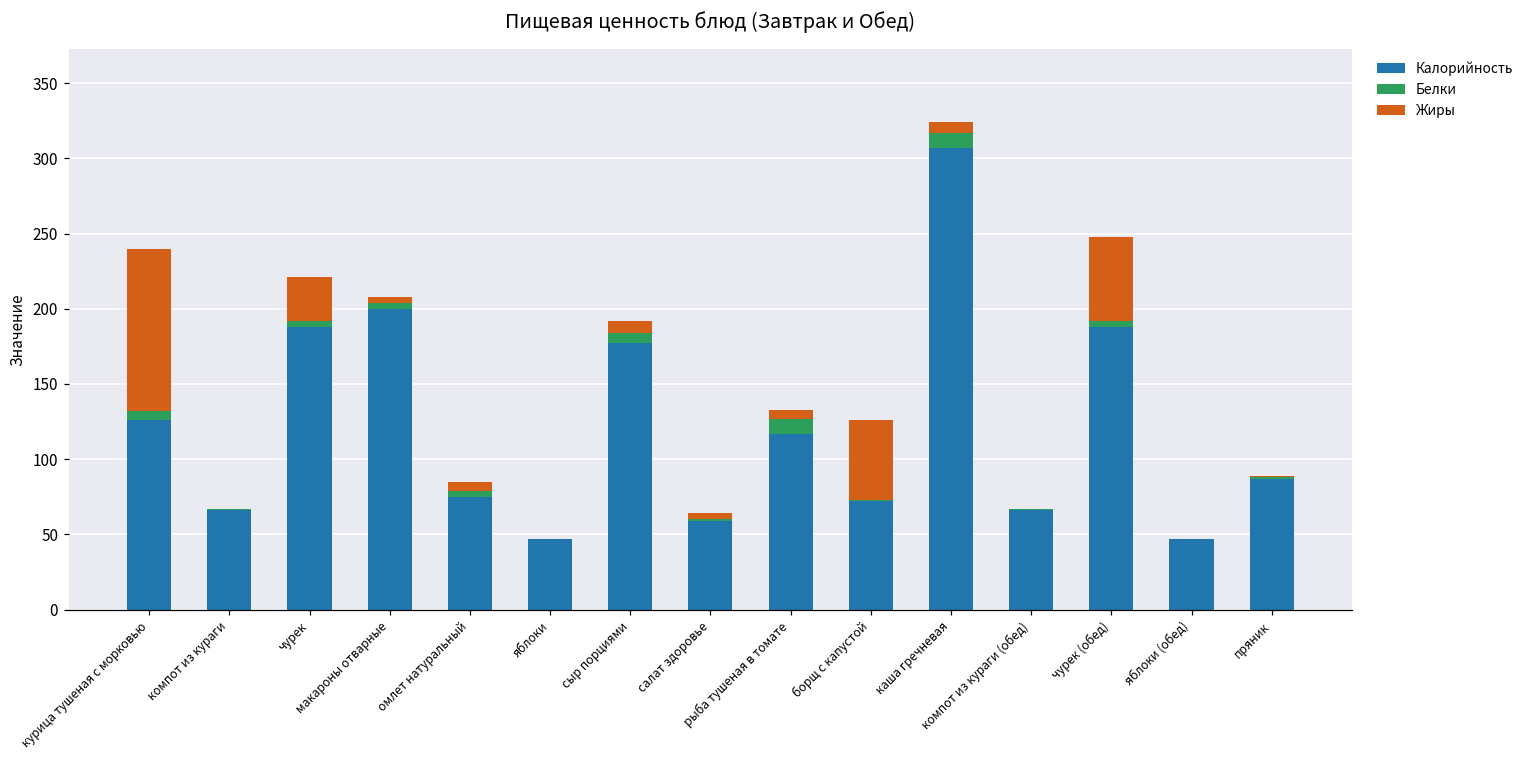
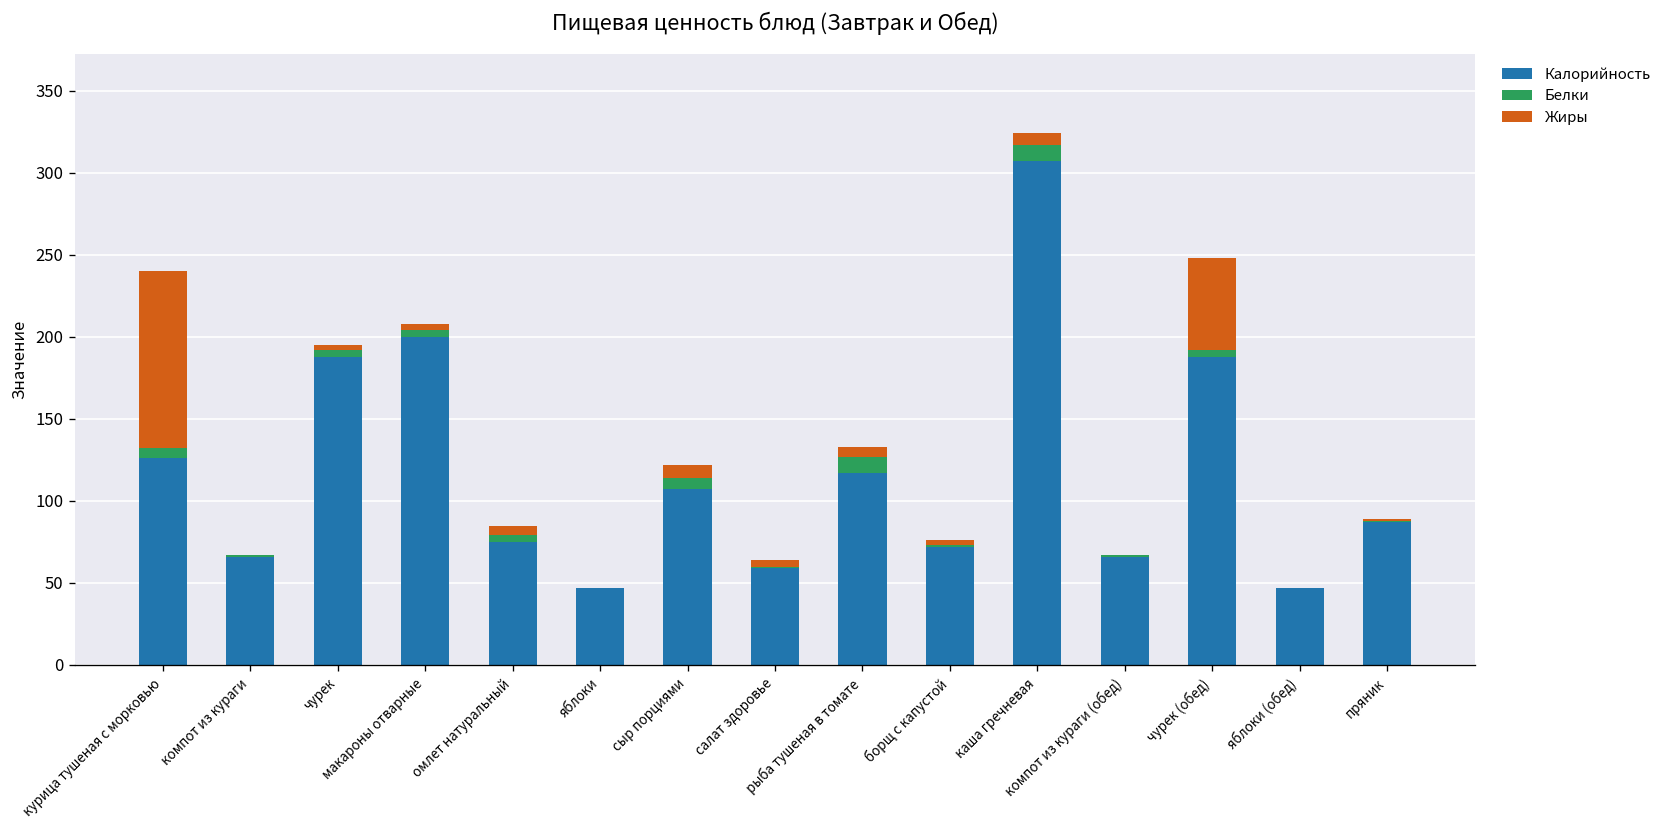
  {
    "Калорийность": {
      "курица тушеная с морковью": 126,
      "компот из кураги": 66,
      "чурек": 188,
      "макароны отварные": 200,
      "омлет натуральный": 75,
      "яблоки": 47,
-     "сыр порциями": 177,
+     "сыр порциями": 107,
      "салат здоровье": 59,
      "рыба тушеная в томате": 117,
      "борщ с капустой": 72,
      "каша гречневая": 307,
      "компот из кураги (обед)": 66,
      "чурек (обед)": 188,
      "яблоки (обед)": 47,
      "пряник": 87
    },
    "Белки": {
      "курица тушеная с морковью": 6,
      "чурек": 4,
      "макароны отварные": 4,
      "омлет натуральный": 4,
      "яблоки": 0,
      "сыр порциями": 7,
      "рыба тушеная в томате": 10,
      "каша гречневая": 10,
      "чурек (обед)": 4,
      "яблоки (обед)": 0
    },
    "Жиры": {
      "курица тушеная с морковью": 108,
      "компот из кураги": 0,
-     "чурек": 29,
+     "чурек": 3,
      "макароны отварные": 4,
      "омлет натуральный": 6,
      "яблоки": 0,
      "сыр порциями": 8,
      "салат здоровье": 4,
      "рыба тушеная в томате": 6,
-     "борщ с капустой": 53,
+     "борщ с капустой": 3,
      "каша гречневая": 7,
      "компот из кураги (обед)": 0,
      "чурек (обед)": 56,
      "яблоки (обед)": 0
    }
  }
